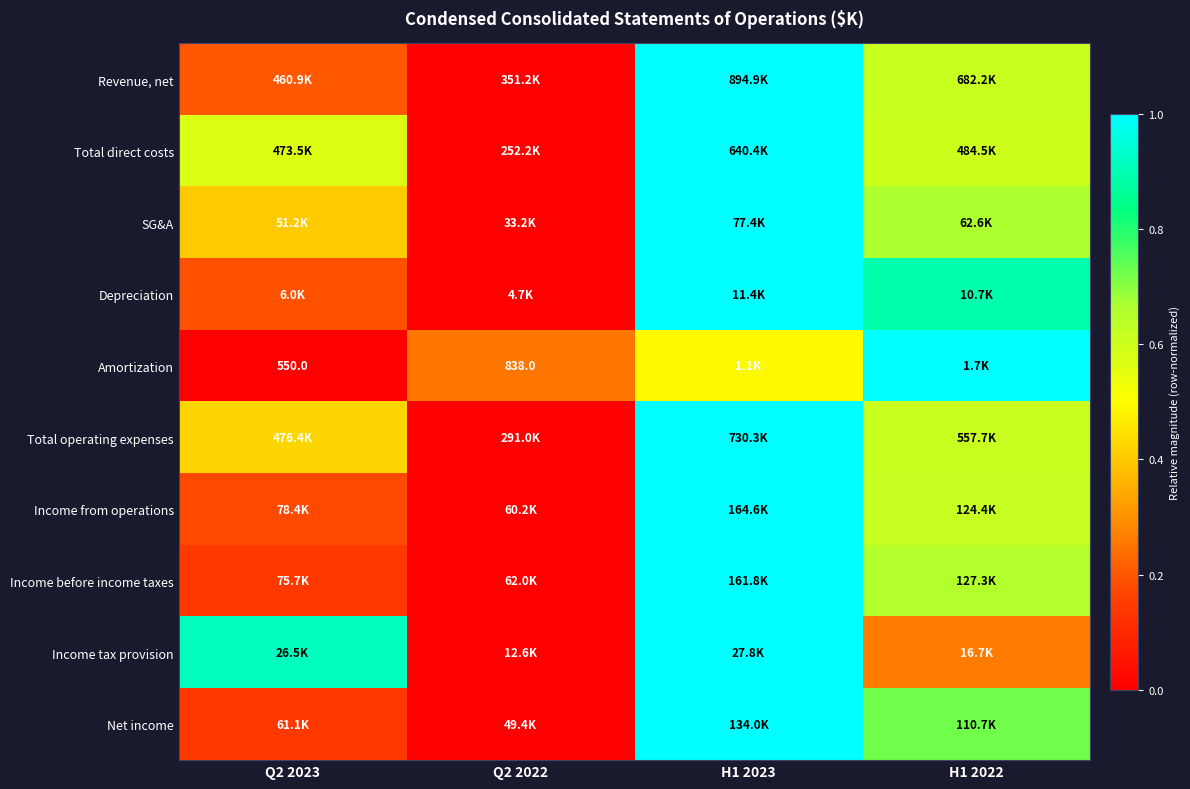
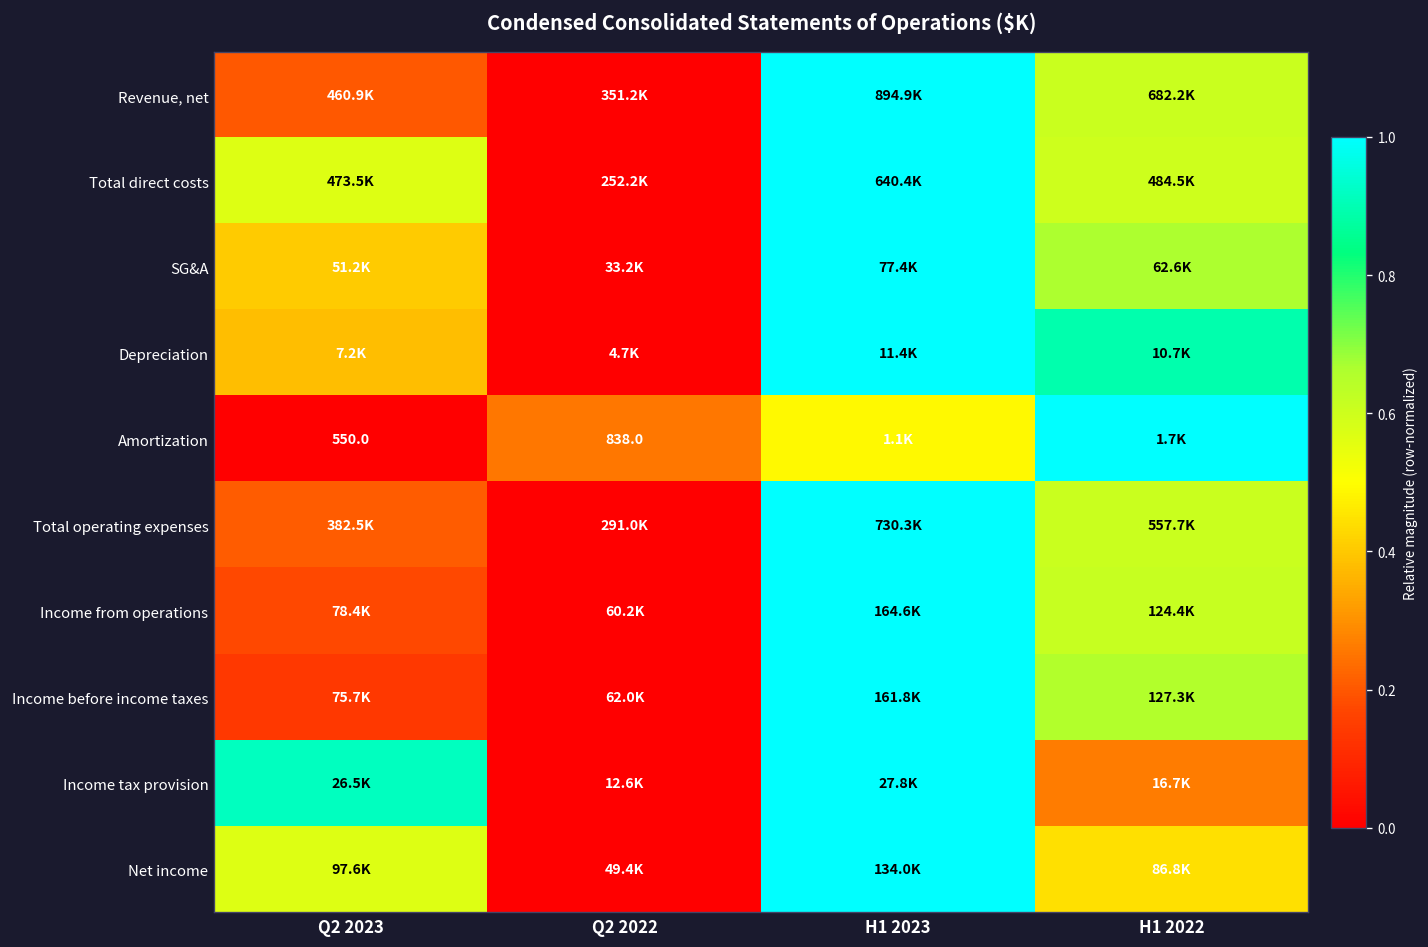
  {
    "Revenue, net": {
      "Q2 2023": "460.9K",
      "Q2 2022": "351.2K",
      "H1 2023": "894.9K",
      "H1 2022": "682.2K"
    },
    "Total direct costs": {
      "Q2 2023": "473.5K",
      "Q2 2022": "252.2K",
      "H1 2023": "640.4K",
      "H1 2022": "484.5K"
    },
    "SG&A": {
      "Q2 2023": "51.2K",
      "Q2 2022": "33.2K",
      "H1 2023": "77.4K",
      "H1 2022": "62.6K"
    },
    "Depreciation": {
-     "Q2 2023": "6.0K",
+     "Q2 2023": "7.2K",
      "Q2 2022": "4.7K",
      "H1 2023": "11.4K",
      "H1 2022": "10.7K"
    },
    "Amortization": {
      "Q2 2023": "550.0",
      "Q2 2022": "838.0",
      "H1 2023": "1.1K",
      "H1 2022": "1.7K"
    },
    "Total operating expenses": {
-     "Q2 2023": "476.4K",
+     "Q2 2023": "382.5K",
      "Q2 2022": "291.0K",
      "H1 2023": "730.3K",
      "H1 2022": "557.7K"
    },
    "Income from operations": {
      "Q2 2023": "78.4K",
      "Q2 2022": "60.2K",
      "H1 2023": "164.6K",
      "H1 2022": "124.4K"
    },
    "Income before income taxes": {
      "Q2 2023": "75.7K",
      "Q2 2022": "62.0K",
      "H1 2023": "161.8K",
      "H1 2022": "127.3K"
    },
    "Income tax provision": {
      "Q2 2023": "26.5K",
      "Q2 2022": "12.6K",
      "H1 2023": "27.8K",
      "H1 2022": "16.7K"
    },
    "Net income": {
-     "Q2 2023": "61.1K",
+     "Q2 2023": "97.6K",
      "Q2 2022": "49.4K",
      "H1 2023": "134.0K",
-     "H1 2022": "110.7K"
+     "H1 2022": "86.8K"
    }
  }
